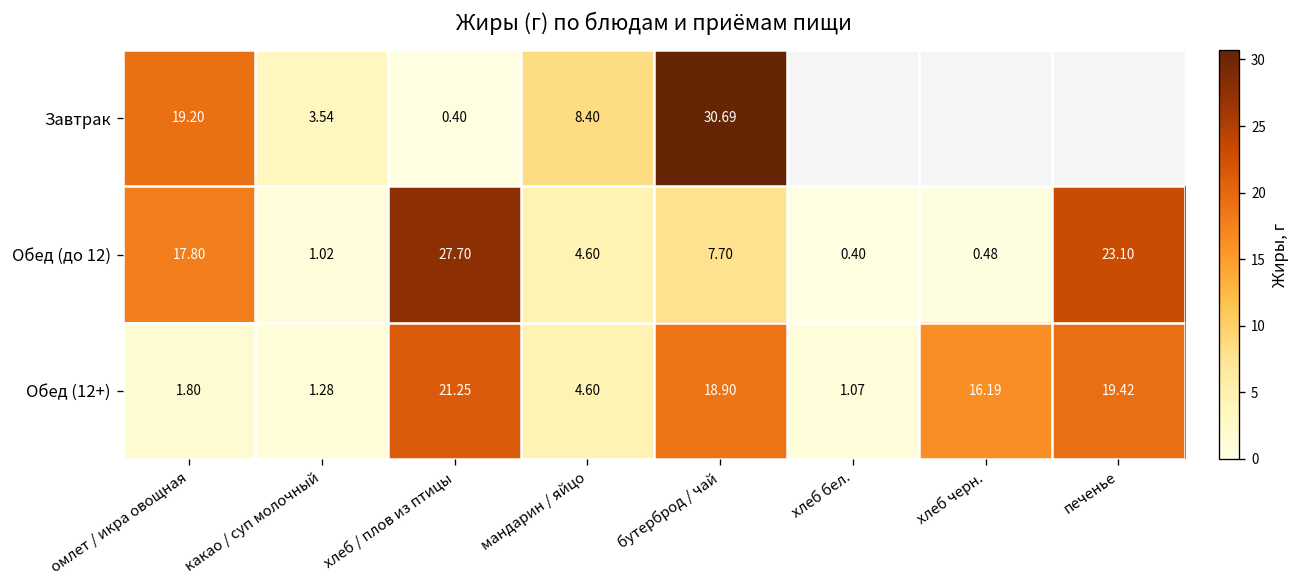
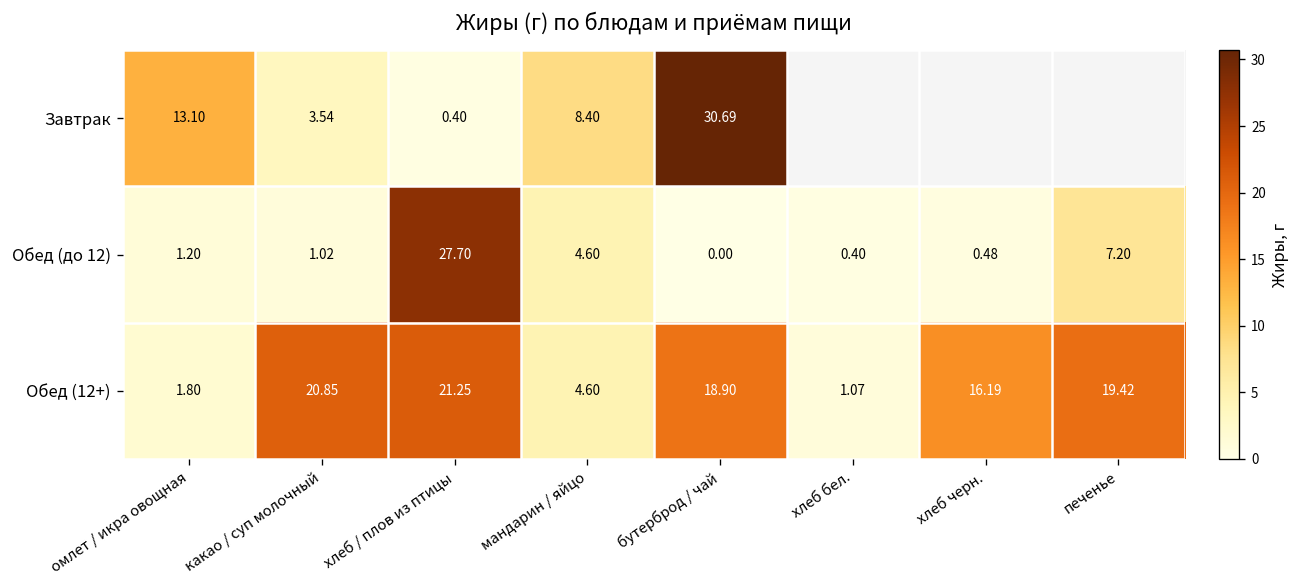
  {
    "Завтрак": {
-     "омлет / икра овощная": 19.20,
+     "омлет / икра овощная": 13.10,
      "какао / суп молочный": 3.54,
      "хлеб / плов из птицы": 0.40,
      "мандарин / яйцо": 8.40,
      "бутерброд / чай": 30.69
    },
    "Обед (до 12)": {
-     "омлет / икра овощная": 17.80,
+     "омлет / икра овощная": 1.20,
      "какао / суп молочный": 1.02,
      "хлеб / плов из птицы": 27.70,
      "мандарин / яйцо": 4.60,
-     "бутерброд / чай": 7.70,
+     "бутерброд / чай": 0.00,
      "хлеб бел.": 0.40,
      "хлеб черн.": 0.48,
-     "печенье": 23.10
+     "печенье": 7.20
    },
    "Обед (12+)": {
      "омлет / икра овощная": 1.80,
-     "какао / суп молочный": 1.28,
+     "какао / суп молочный": 20.85,
      "хлеб / плов из птицы": 21.25,
      "мандарин / яйцо": 4.60,
      "бутерброд / чай": 18.90,
      "хлеб бел.": 1.07,
      "хлеб черн.": 16.19,
      "печенье": 19.42
    }
  }
